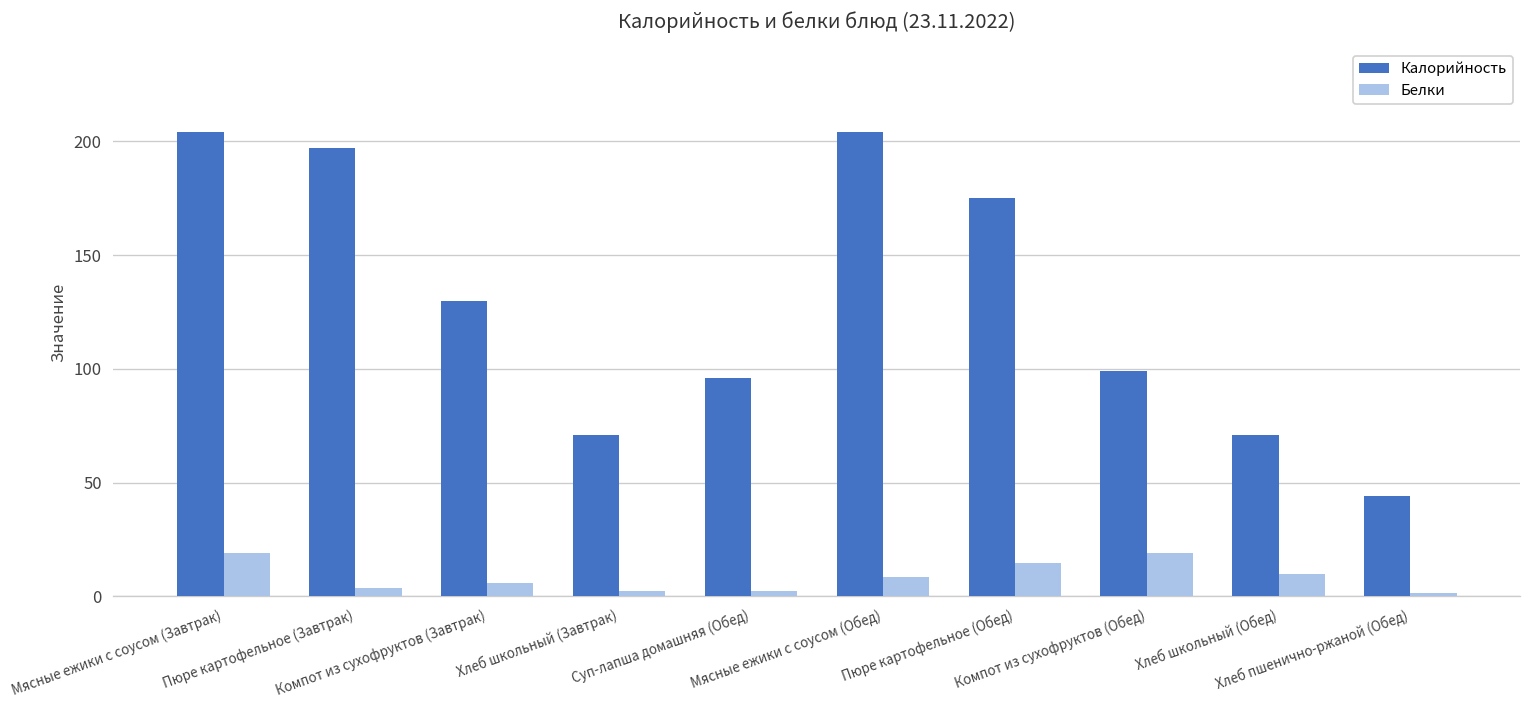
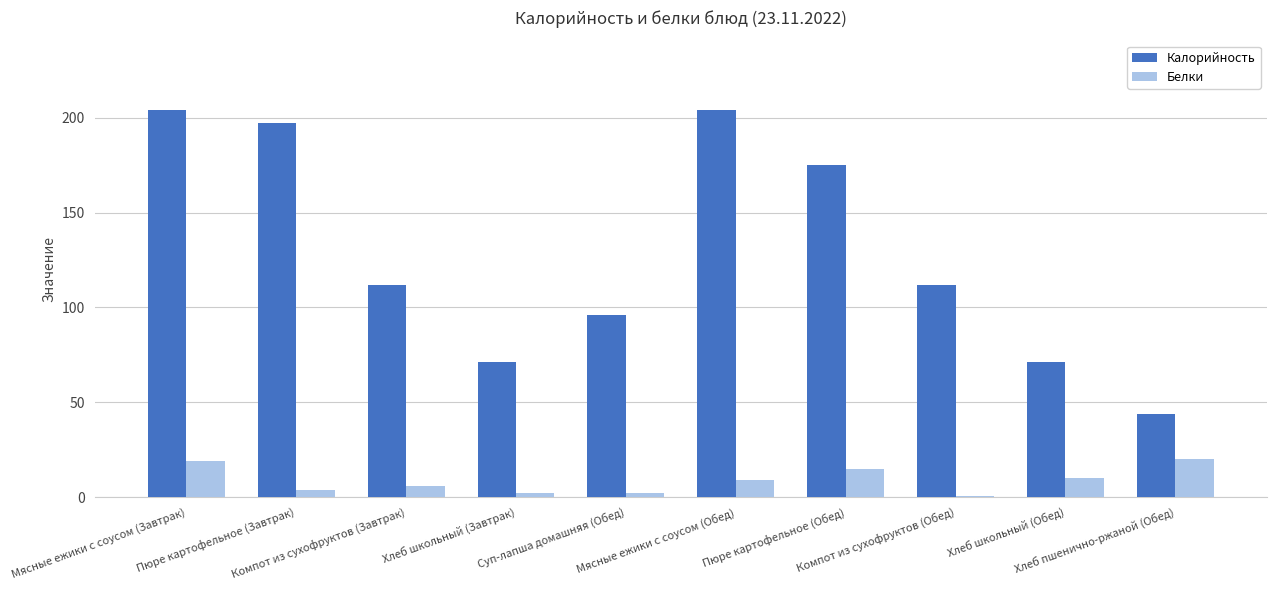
  {
    "Калорийность": {
      "Мясные ежики с соусом (Завтрак)": 204,
      "Пюре картофельное (Завтрак)": 197,
-     "Компот из сухофруктов (Завтрак)": 130,
+     "Компот из сухофруктов (Завтрак)": 112,
      "Хлеб школьный (Завтрак)": 71,
      "Суп-лапша домашняя (Обед)": 96,
      "Мясные ежики с соусом (Обед)": 204,
      "Пюре картофельное (Обед)": 175,
-     "Компот из сухофруктов (Обед)": 99,
+     "Компот из сухофруктов (Обед)": 112,
      "Хлеб школьный (Обед)": 71,
      "Хлеб пшенично-ржаной (Обед)": 44
    },
    "Белки": {
      "Мясные ежики с соусом (Завтрак)": 19,
      "Пюре картофельное (Завтрак)": 4,
      "Компот из сухофруктов (Завтрак)": 6,
      "Хлеб школьный (Завтрак)": 2,
      "Суп-лапша домашняя (Обед)": 2,
      "Мясные ежики с соусом (Обед)": 9,
      "Пюре картофельное (Обед)": 15,
-     "Компот из сухофруктов (Обед)": 19,
+     "Компот из сухофруктов (Обед)": 1,
      "Хлеб школьный (Обед)": 10,
-     "Хлеб пшенично-ржаной (Обед)": 1
+     "Хлеб пшенично-ржаной (Обед)": 20
    }
  }
